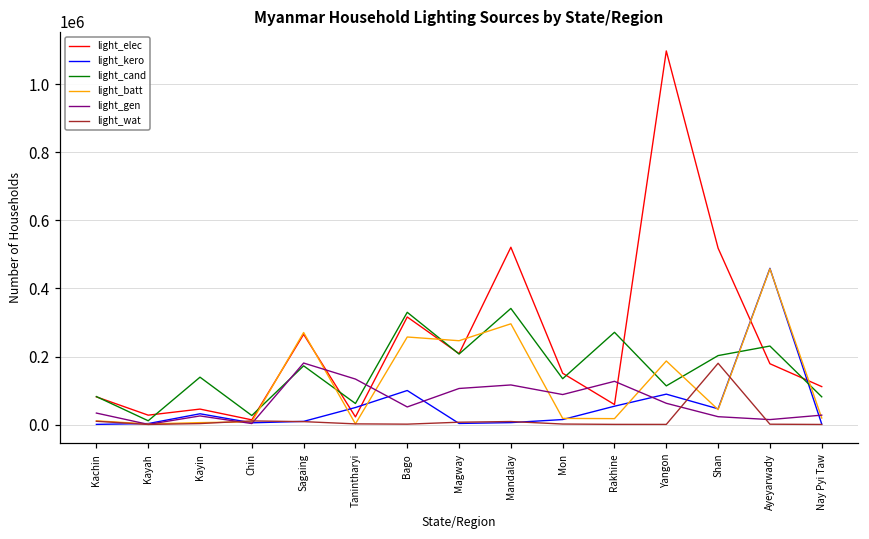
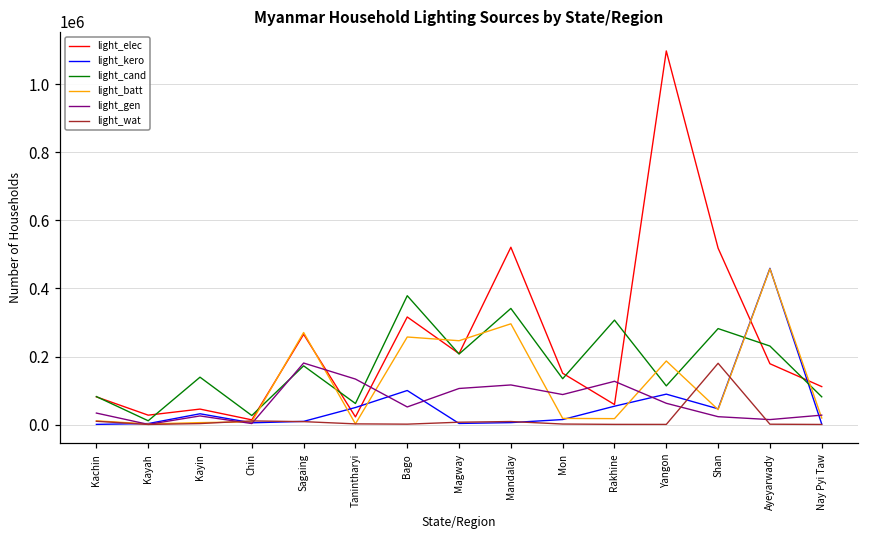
  {
    "light_elec": {
      "Kayah": 30000,
      "Kayin": 50000,
      "Tanintharyi": 20000,
      "Bago": 320000,
      "Mandalay": 520000,
      "Mon": 150000,
      "Yangon": 1100000,
      "Shan": 520000,
      "Ayeyarwady": 180000,
      "Nay Pyi Taw": 110000
    },
    "light_kero": {
      "Kachin": 0,
      "Tanintharyi": 50000,
      "Bago": 100000,
      "Yangon": 90000
    },
    "light_cand": {
      "Kayah": 10000,
      "Kayin": 140000,
      "Chin": 30000,
      "Sagaing": 170000,
      "Tanintharyi": 60000,
-     "Bago": 330000,
+     "Bago": 380000,
      "Mandalay": 340000,
      "Mon": 130000,
-     "Rakhine": 270000,
+     "Rakhine": 310000,
      "Yangon": 110000,
-     "Shan": 200000,
+     "Shan": 280000,
      "Ayeyarwady": 230000,
      "Nay Pyi Taw": 80000
    },
    "light_batt": {
      "Bago": 260000,
      "Magway": 250000,
      "Mandalay": 300000,
      "Rakhine": 20000,
      "Yangon": 190000,
      "Nay Pyi Taw": 20000
    },
    "light_gen": {
      "Kachin": 30000,
      "Sagaing": 180000,
      "Tanintharyi": 130000,
      "Bago": 50000,
      "Magway": 110000,
      "Mandalay": 120000,
      "Mon": 90000,
      "Rakhine": 130000,
      "Yangon": 60000,
      "Shan": 20000,
      "Ayeyarwady": 10000,
      "Nay Pyi Taw": 30000
    },
    "light_wat": {
      "Bago": 0,
      "Mon": 0,
      "Rakhine": 0,
      "Yangon": 0,
      "Shan": 180000,
      "Ayeyarwady": 0
    }
  }
